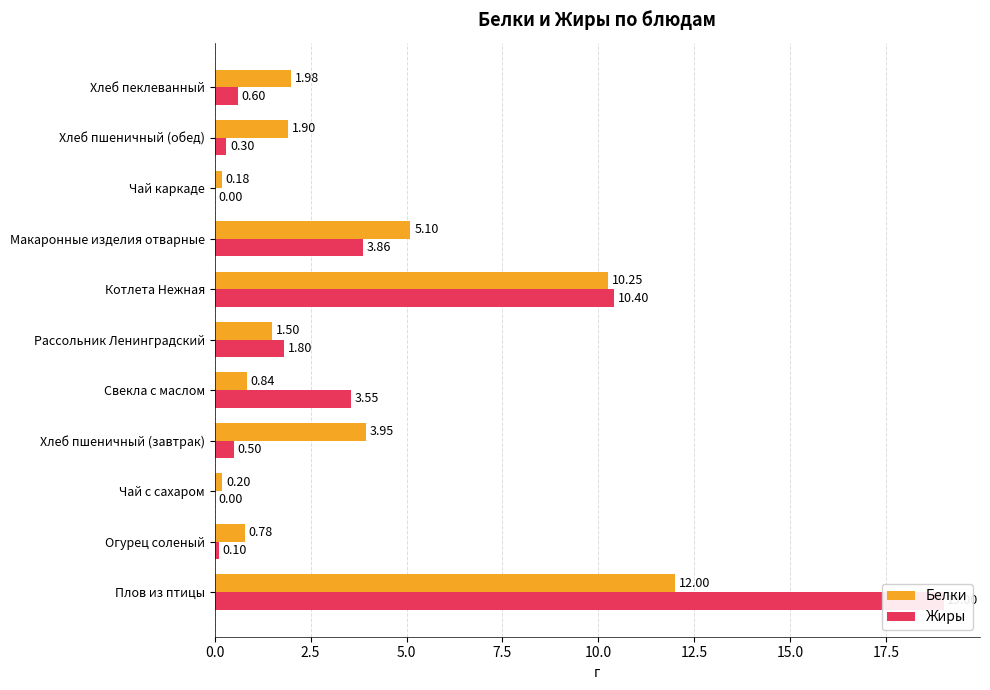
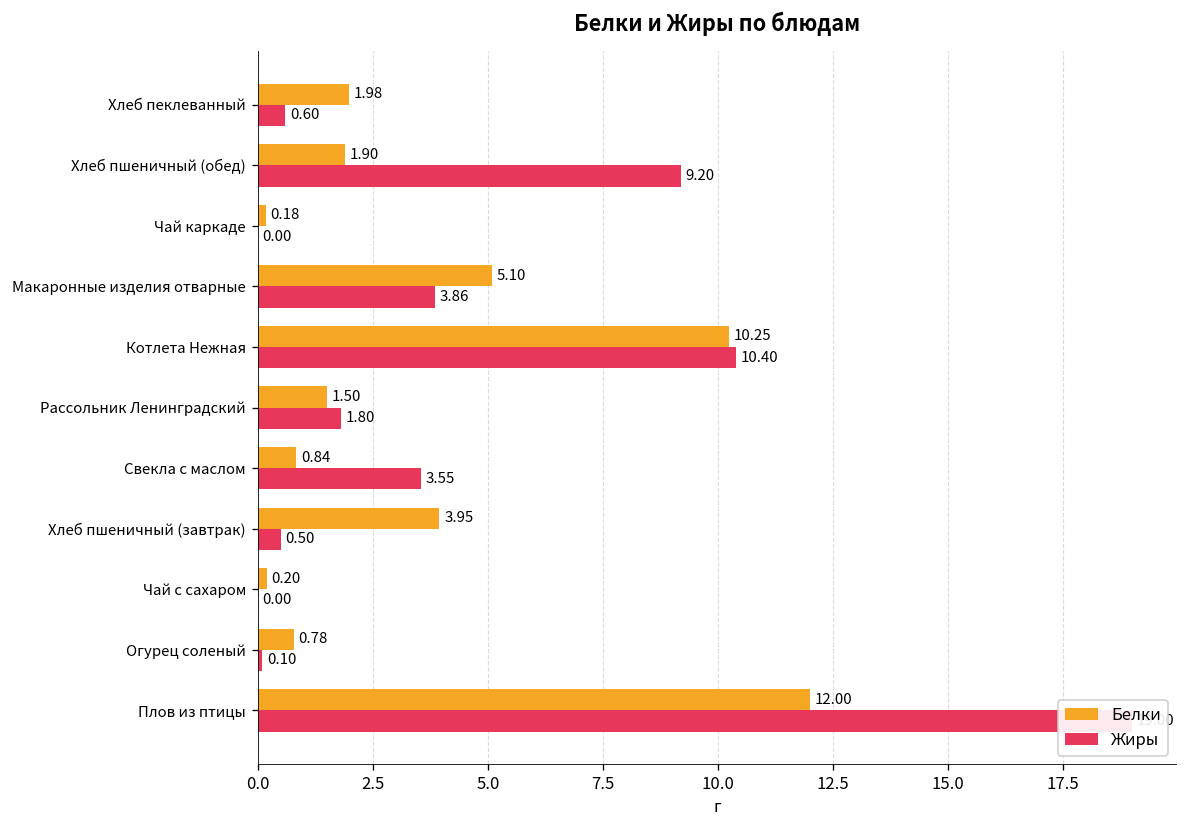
  {
    "Белки": {
      "Хлеб пеклеванный": 1.98,
      "Хлеб пшеничный (обед)": 1.90,
      "Чай каркаде": 0.18,
      "Макаронные изделия отварные": 5.10,
      "Котлета Нежная": 10.25,
      "Рассольник Ленинградский": 1.50,
      "Свекла с маслом": 0.84,
      "Хлеб пшеничный (завтрак)": 3.95,
      "Чай с сахаром": 0.20,
      "Огурец соленый": 0.78,
      "Плов из птицы": 12.00
    },
    "Жиры": {
      "Хлеб пеклеванный": 0.60,
-     "Хлеб пшеничный (обед)": 0.30,
+     "Хлеб пшеничный (обед)": 9.20,
      "Чай каркаде": 0.00,
      "Макаронные изделия отварные": 3.86,
      "Котлета Нежная": 10.40,
      "Рассольник Ленинградский": 1.80,
      "Свекла с маслом": 3.55,
      "Хлеб пшеничный (завтрак)": 0.50,
      "Чай с сахаром": 0.00,
      "Огурец соленый": 0.10
    }
  }
